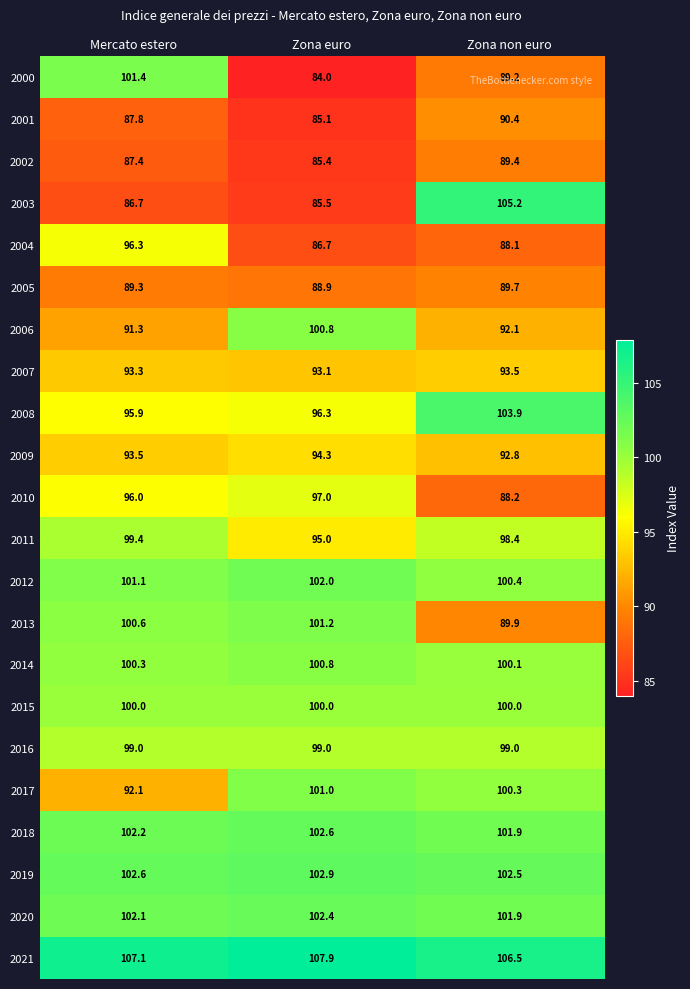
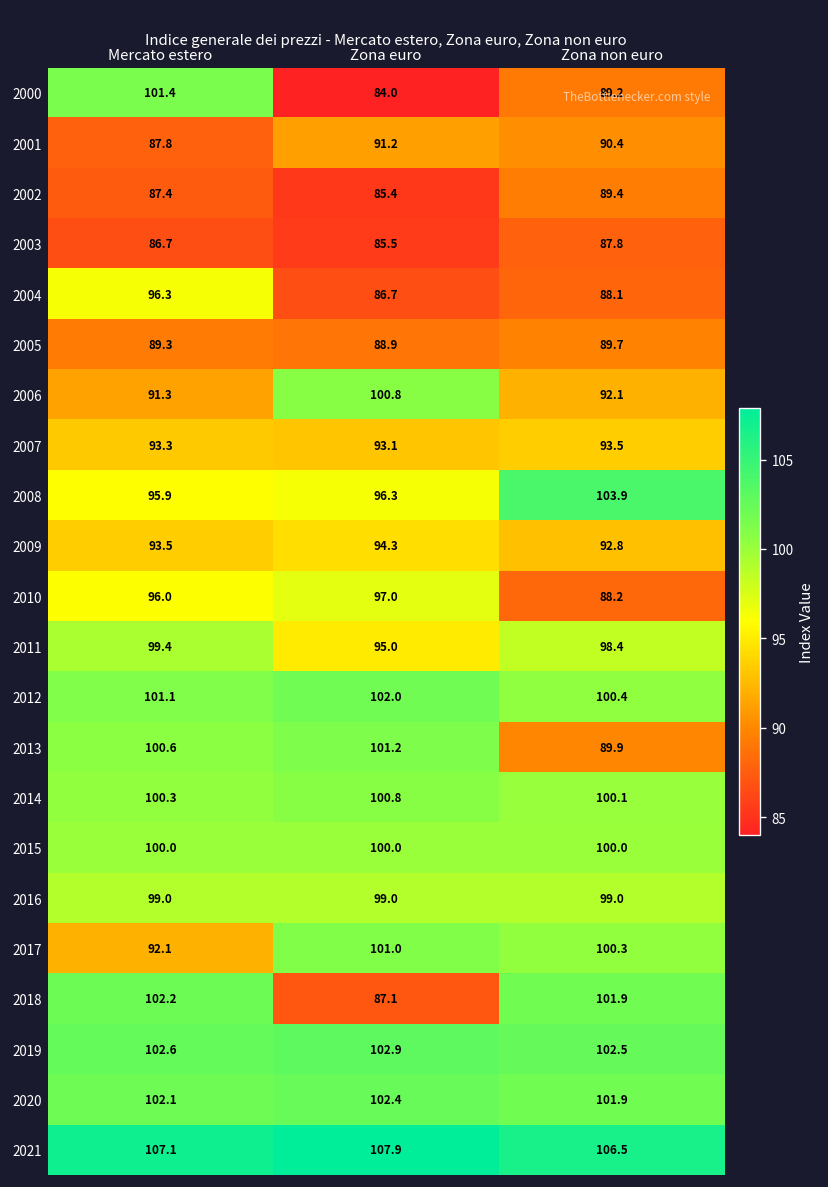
  {
    "2000": {
      "Mercato estero": 101.4,
      "Zona euro": 84.0
    },
    "2001": {
      "Mercato estero": 87.8,
-     "Zona euro": 85.1,
+     "Zona euro": 91.2,
      "Zona non euro": 90.4
    },
    "2002": {
      "Mercato estero": 87.4,
      "Zona euro": 85.4,
      "Zona non euro": 89.4
    },
    "2003": {
      "Mercato estero": 86.7,
      "Zona euro": 85.5,
-     "Zona non euro": 105.2
+     "Zona non euro": 87.8
    },
    "2004": {
      "Mercato estero": 96.3,
      "Zona euro": 86.7,
      "Zona non euro": 88.1
    },
    "2005": {
      "Mercato estero": 89.3,
      "Zona euro": 88.9,
      "Zona non euro": 89.7
    },
    "2006": {
      "Mercato estero": 91.3,
      "Zona euro": 100.8,
      "Zona non euro": 92.1
    },
    "2007": {
      "Mercato estero": 93.3,
      "Zona euro": 93.1,
      "Zona non euro": 93.5
    },
    "2008": {
      "Mercato estero": 95.9,
      "Zona euro": 96.3,
      "Zona non euro": 103.9
    },
    "2009": {
      "Mercato estero": 93.5,
      "Zona euro": 94.3,
      "Zona non euro": 92.8
    },
    "2010": {
      "Mercato estero": 96.0,
      "Zona euro": 97.0,
      "Zona non euro": 88.2
    },
    "2011": {
      "Mercato estero": 99.4,
      "Zona euro": 95.0,
      "Zona non euro": 98.4
    },
    "2012": {
      "Mercato estero": 101.1,
      "Zona euro": 102.0,
      "Zona non euro": 100.4
    },
    "2013": {
      "Mercato estero": 100.6,
      "Zona euro": 101.2,
      "Zona non euro": 89.9
    },
    "2014": {
      "Mercato estero": 100.3,
      "Zona euro": 100.8,
      "Zona non euro": 100.1
    },
    "2015": {
      "Mercato estero": 100.0,
      "Zona euro": 100.0,
      "Zona non euro": 100.0
    },
    "2016": {
      "Mercato estero": 99.0,
      "Zona euro": 99.0,
      "Zona non euro": 99.0
    },
    "2017": {
      "Mercato estero": 92.1,
      "Zona euro": 101.0,
      "Zona non euro": 100.3
    },
    "2018": {
      "Mercato estero": 102.2,
-     "Zona euro": 102.6,
+     "Zona euro": 87.1,
      "Zona non euro": 101.9
    },
    "2019": {
      "Mercato estero": 102.6,
      "Zona euro": 102.9,
      "Zona non euro": 102.5
    },
    "2020": {
      "Mercato estero": 102.1,
      "Zona euro": 102.4,
      "Zona non euro": 101.9
    },
    "2021": {
      "Mercato estero": 107.1,
      "Zona euro": 107.9,
      "Zona non euro": 106.5
    }
  }
